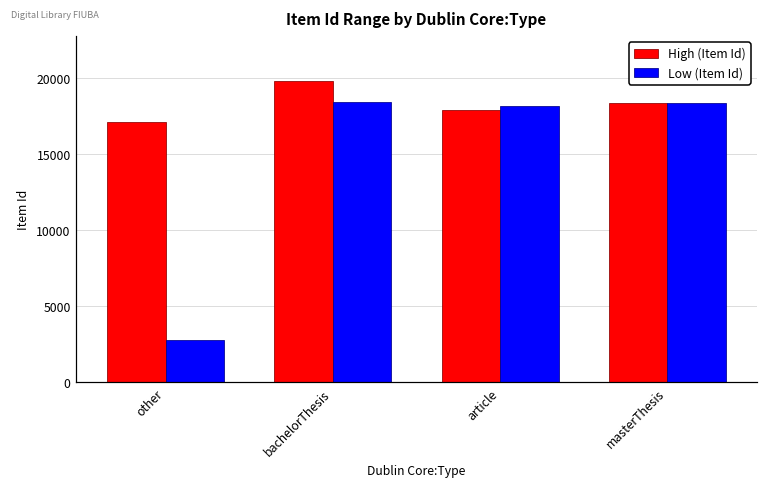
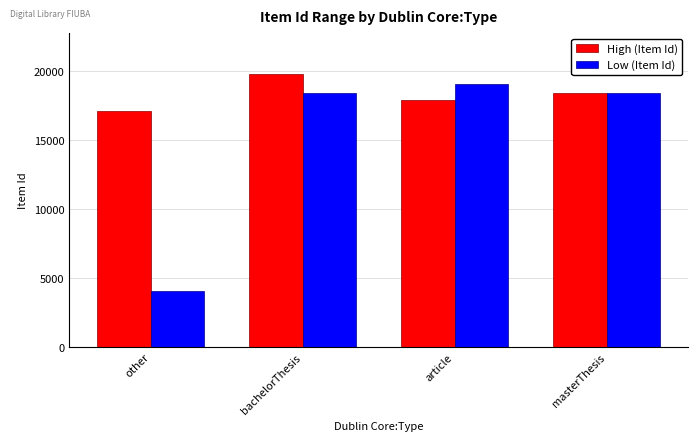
  {
    "High (Item Id)": {
      "other": 17100,
      "bachelorThesis": 19800,
      "article": 17900,
      "masterThesis": 18400
    },
    "Low (Item Id)": {
-     "other": 2800,
+     "other": 4100,
      "bachelorThesis": 18400,
-     "article": 18100,
+     "article": 19100,
      "masterThesis": 18400
    }
  }
